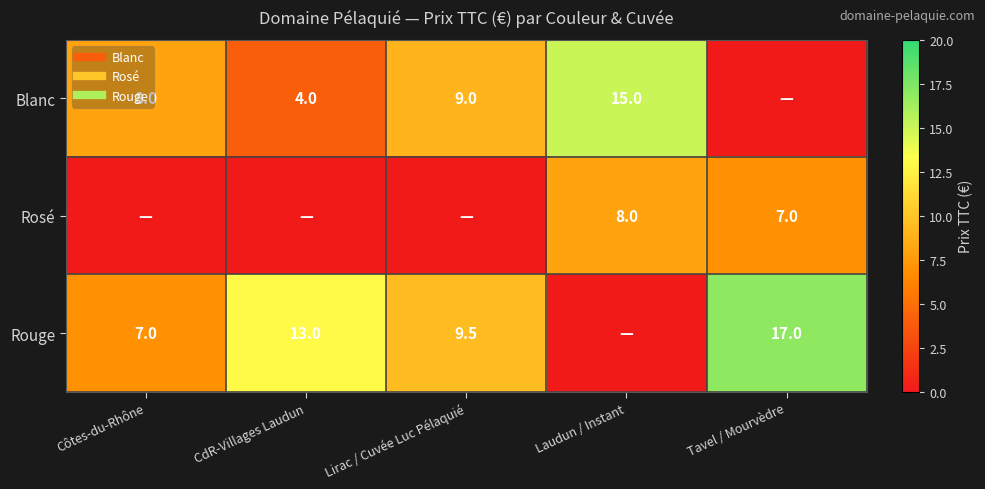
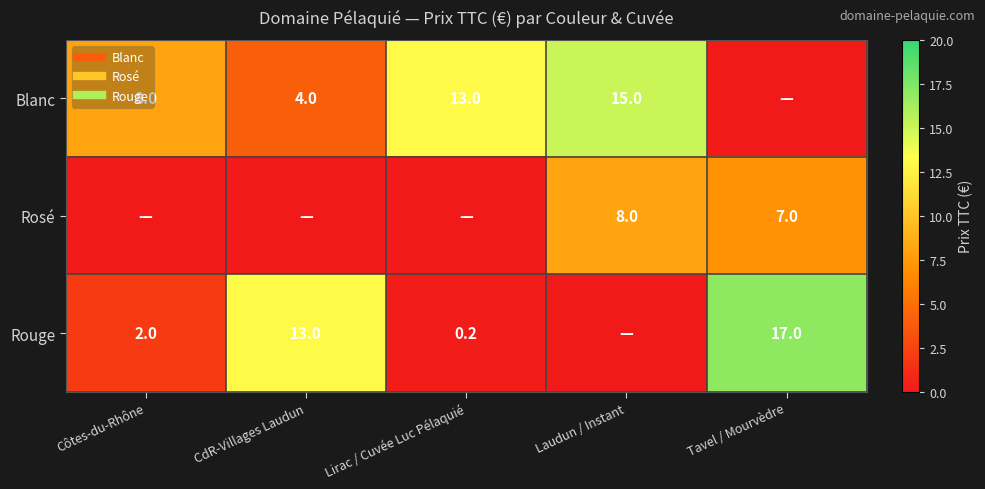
  {
    "Blanc": {
      "CdR-Villages Laudun": 4.0,
-     "Lirac / Cuvée Luc Pélaquié": 9.0,
+     "Lirac / Cuvée Luc Pélaquié": 13.0,
      "Laudun / Instant": 15.0
    },
    "Rosé": {
      "Laudun / Instant": 8.0,
      "Tavel / Mourvèdre": 7.0
    },
    "Rouge": {
-     "Côtes-du-Rhône": 7.0,
+     "Côtes-du-Rhône": 2.0,
      "CdR-Villages Laudun": 13.0,
-     "Lirac / Cuvée Luc Pélaquié": 9.5,
+     "Lirac / Cuvée Luc Pélaquié": 0.2,
      "Tavel / Mourvèdre": 17.0
    }
  }
